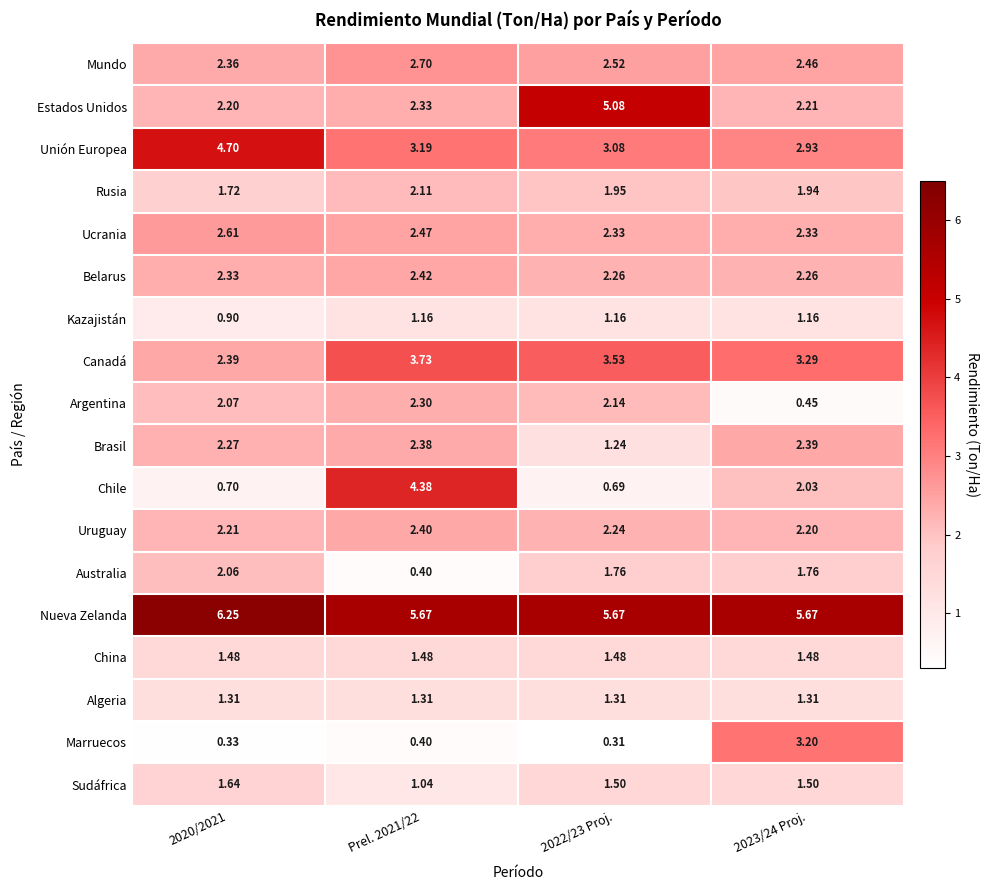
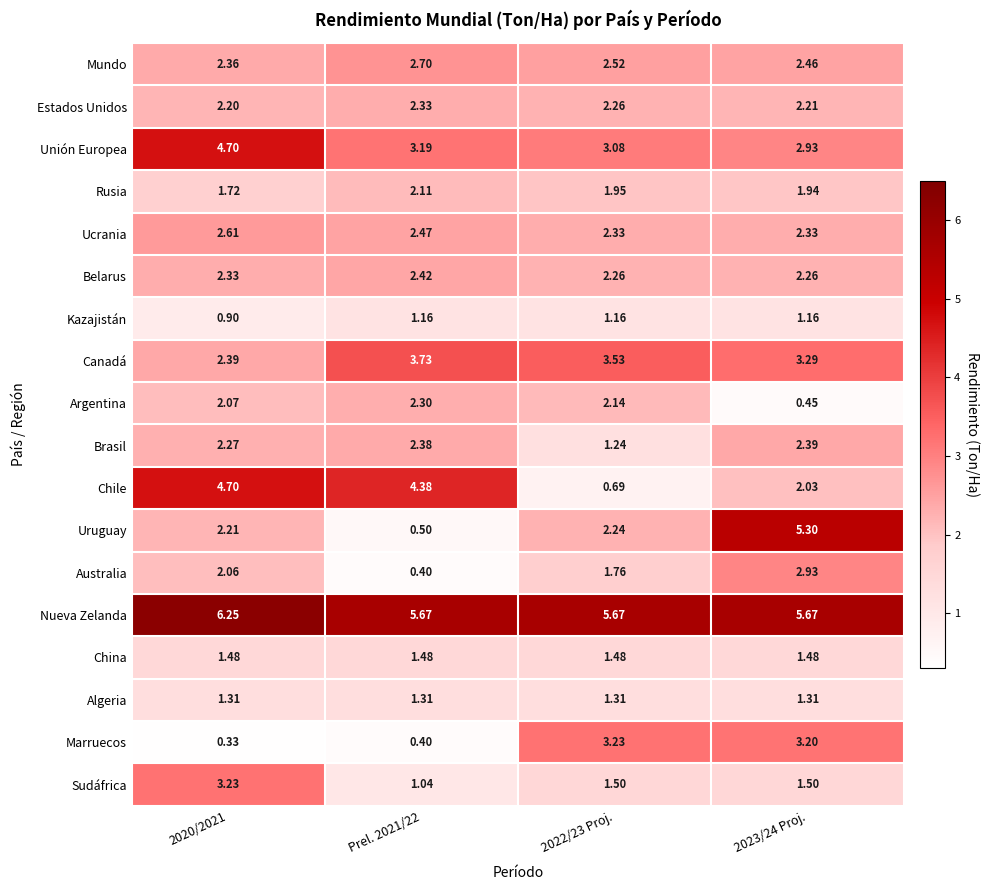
  {
    "Mundo": {
      "2020/2021": 2.36,
      "Prel. 2021/22": 2.70,
      "2022/23 Proj.": 2.52,
      "2023/24 Proj.": 2.46
    },
    "Estados Unidos": {
      "2020/2021": 2.20,
      "Prel. 2021/22": 2.33,
-     "2022/23 Proj.": 5.08,
+     "2022/23 Proj.": 2.26,
      "2023/24 Proj.": 2.21
    },
    "Unión Europea": {
      "2020/2021": 4.70,
      "Prel. 2021/22": 3.19,
      "2022/23 Proj.": 3.08,
      "2023/24 Proj.": 2.93
    },
    "Rusia": {
      "2020/2021": 1.72,
      "Prel. 2021/22": 2.11,
      "2022/23 Proj.": 1.95,
      "2023/24 Proj.": 1.94
    },
    "Ucrania": {
      "2020/2021": 2.61,
      "Prel. 2021/22": 2.47,
      "2022/23 Proj.": 2.33,
      "2023/24 Proj.": 2.33
    },
    "Belarus": {
      "2020/2021": 2.33,
      "Prel. 2021/22": 2.42,
      "2022/23 Proj.": 2.26,
      "2023/24 Proj.": 2.26
    },
    "Kazajistán": {
      "2020/2021": 0.90,
      "Prel. 2021/22": 1.16,
      "2022/23 Proj.": 1.16,
      "2023/24 Proj.": 1.16
    },
    "Canadá": {
      "2020/2021": 2.39,
      "Prel. 2021/22": 3.73,
      "2022/23 Proj.": 3.53,
      "2023/24 Proj.": 3.29
    },
    "Argentina": {
      "2020/2021": 2.07,
      "Prel. 2021/22": 2.30,
      "2022/23 Proj.": 2.14,
      "2023/24 Proj.": 0.45
    },
    "Brasil": {
      "2020/2021": 2.27,
      "Prel. 2021/22": 2.38,
      "2022/23 Proj.": 1.24,
      "2023/24 Proj.": 2.39
    },
    "Chile": {
-     "2020/2021": 0.70,
+     "2020/2021": 4.70,
      "Prel. 2021/22": 4.38,
      "2022/23 Proj.": 0.69,
      "2023/24 Proj.": 2.03
    },
    "Uruguay": {
      "2020/2021": 2.21,
-     "Prel. 2021/22": 2.40,
+     "Prel. 2021/22": 0.50,
      "2022/23 Proj.": 2.24,
-     "2023/24 Proj.": 2.20
+     "2023/24 Proj.": 5.30
    },
    "Australia": {
      "2020/2021": 2.06,
      "Prel. 2021/22": 0.40,
      "2022/23 Proj.": 1.76,
-     "2023/24 Proj.": 1.76
+     "2023/24 Proj.": 2.93
    },
    "Nueva Zelanda": {
      "2020/2021": 6.25,
      "Prel. 2021/22": 5.67,
      "2022/23 Proj.": 5.67,
      "2023/24 Proj.": 5.67
    },
    "China": {
      "2020/2021": 1.48,
      "Prel. 2021/22": 1.48,
      "2022/23 Proj.": 1.48,
      "2023/24 Proj.": 1.48
    },
    "Algeria": {
      "2020/2021": 1.31,
      "Prel. 2021/22": 1.31,
      "2022/23 Proj.": 1.31,
      "2023/24 Proj.": 1.31
    },
    "Marruecos": {
      "2020/2021": 0.33,
      "Prel. 2021/22": 0.40,
-     "2022/23 Proj.": 0.31,
+     "2022/23 Proj.": 3.23,
      "2023/24 Proj.": 3.20
    },
    "Sudáfrica": {
-     "2020/2021": 1.64,
+     "2020/2021": 3.23,
      "Prel. 2021/22": 1.04,
      "2022/23 Proj.": 1.50,
      "2023/24 Proj.": 1.50
    }
  }
